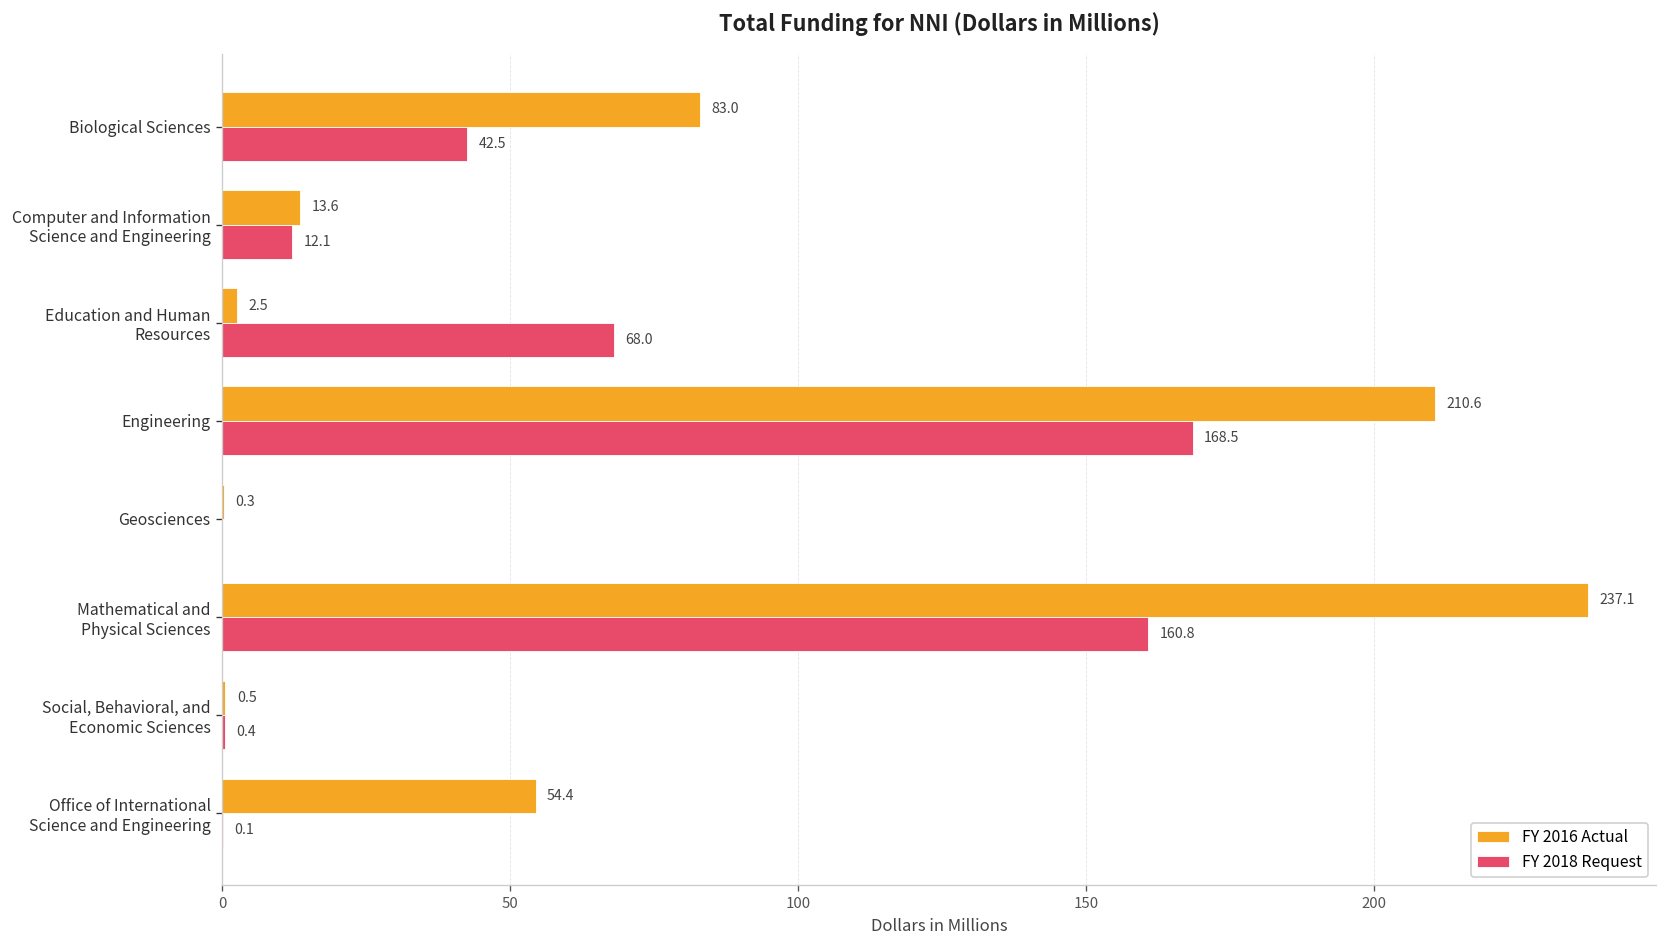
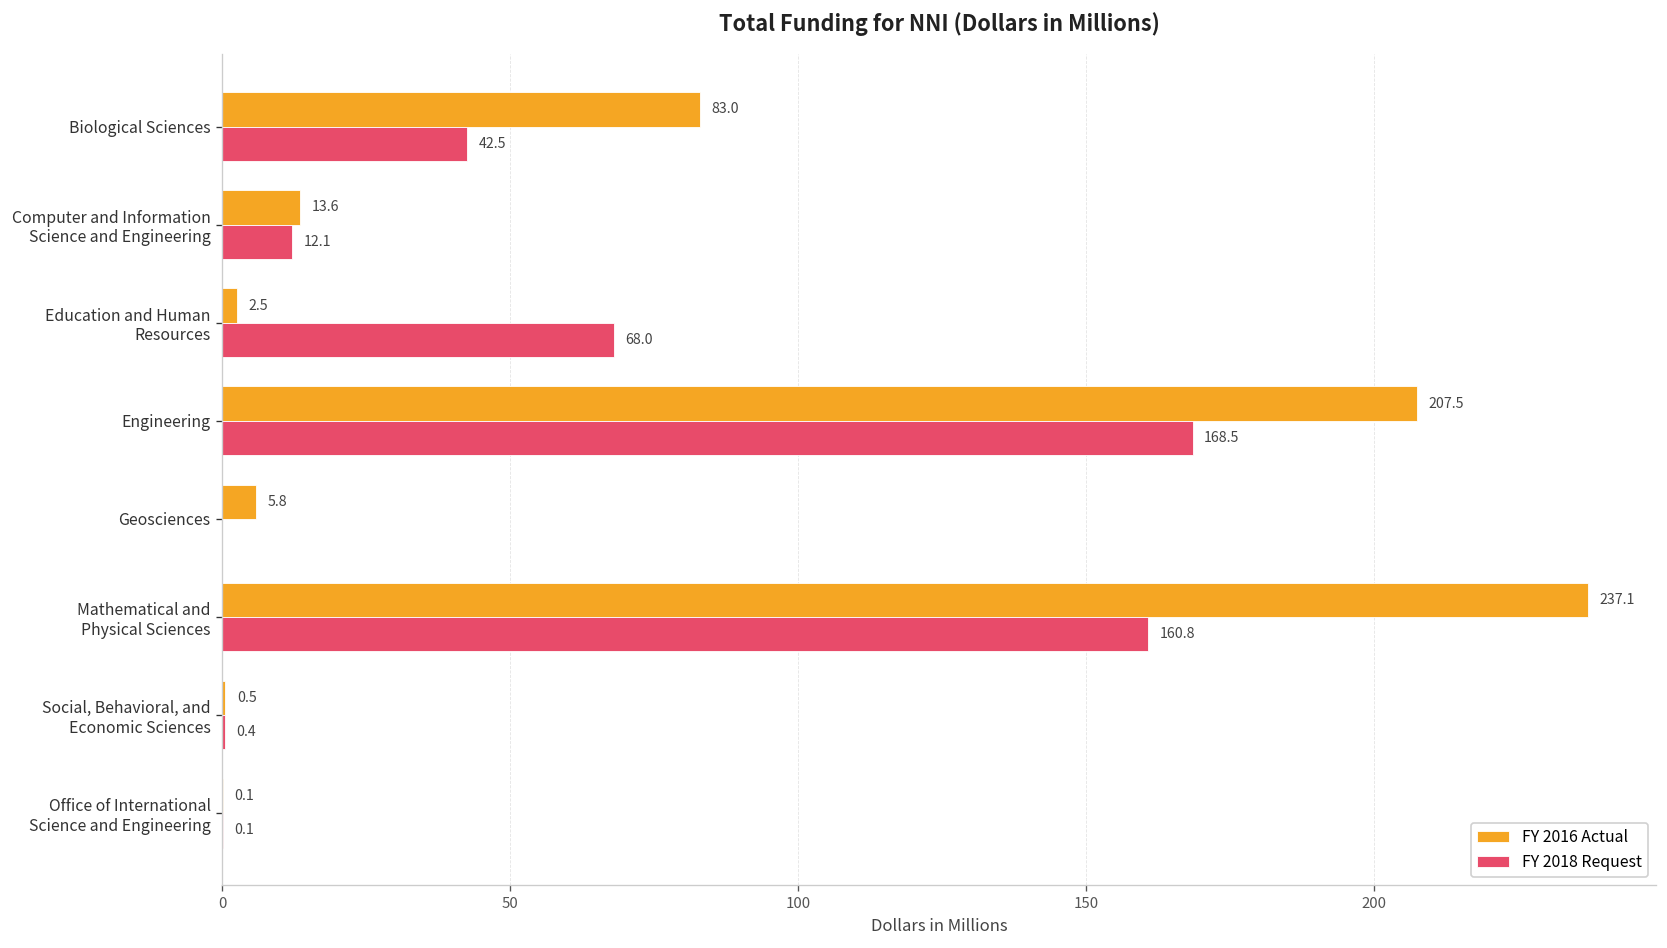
  {
    "FY 2016 Actual": {
      "Biological Sciences": 83.0,
      "Computer and Information Science and Engineering": 13.6,
      "Education and Human Resources": 2.5,
-     "Engineering": 210.6,
-     "Geosciences": 0.3,
+     "Engineering": 207.5,
+     "Geosciences": 5.8,
      "Mathematical and Physical Sciences": 237.1,
      "Social, Behavioral, and Economic Sciences": 0.5,
-     "Office of International Science and Engineering": 54.4
+     "Office of International Science and Engineering": 0.1
    },
    "FY 2018 Request": {
      "Biological Sciences": 42.5,
      "Computer and Information Science and Engineering": 12.1,
      "Education and Human Resources": 68.0,
      "Engineering": 168.5,
      "Mathematical and Physical Sciences": 160.8,
      "Social, Behavioral, and Economic Sciences": 0.4,
      "Office of International Science and Engineering": 0.1
    }
  }
